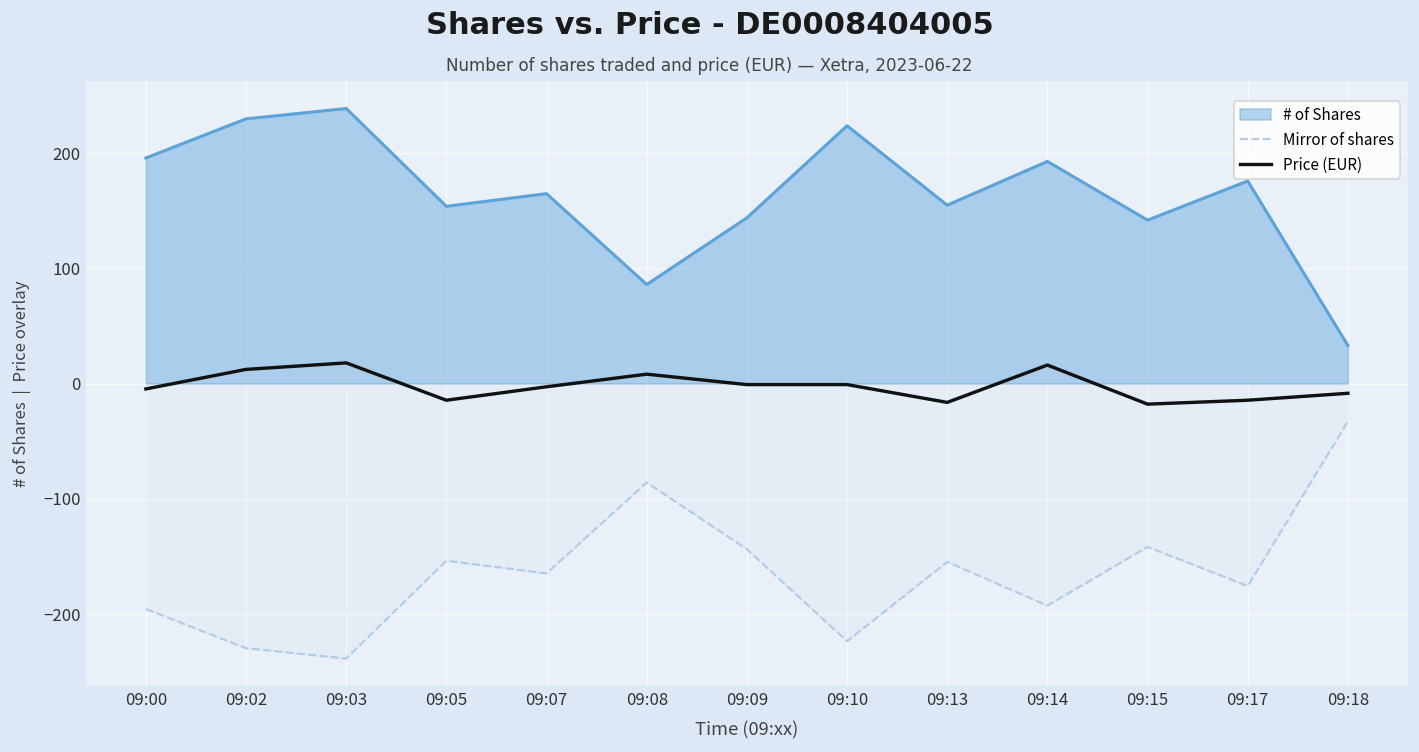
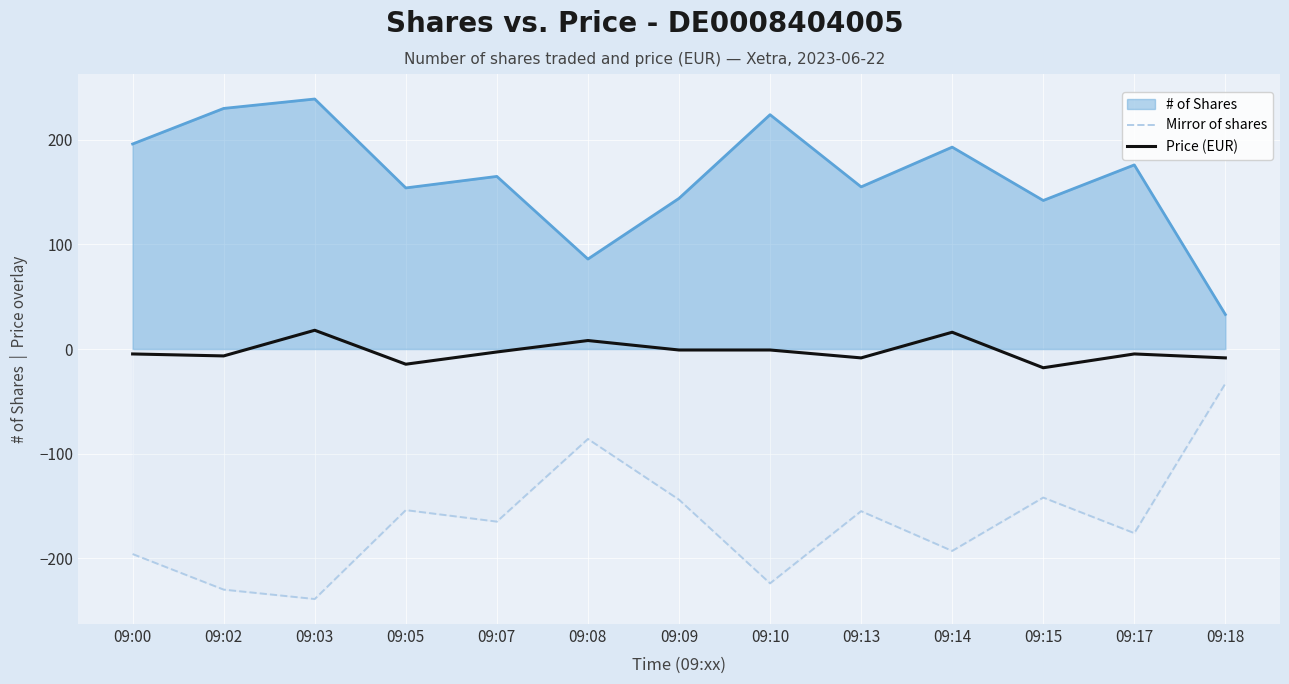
  {
    "Price (EUR)": {
      "09:00": -5,
-     "09:02": 12,
+     "09:02": -7,
      "09:03": 18,
      "09:05": -15,
      "09:07": -3,
      "09:08": 8,
-     "09:13": -16,
+     "09:13": -8,
      "09:14": 16,
      "09:15": -18,
-     "09:17": -15,
+     "09:17": -5,
      "09:18": -8
    }
  }
